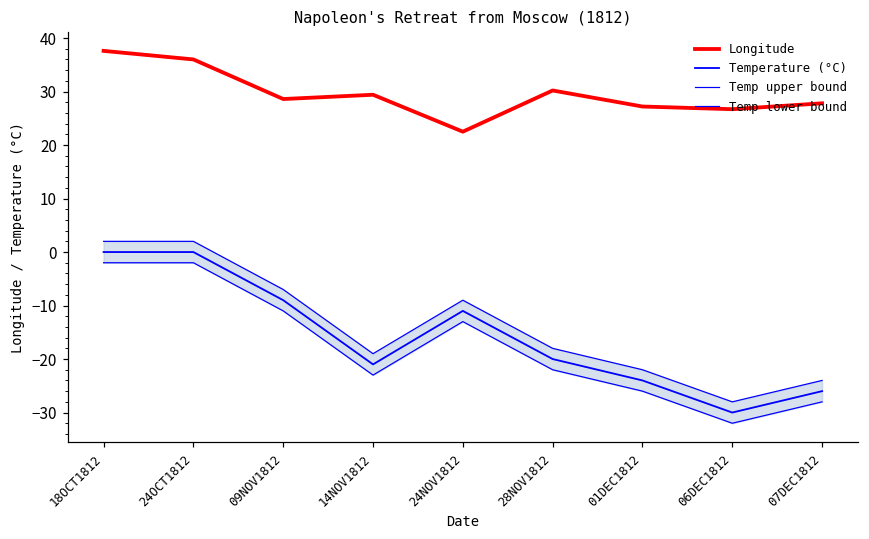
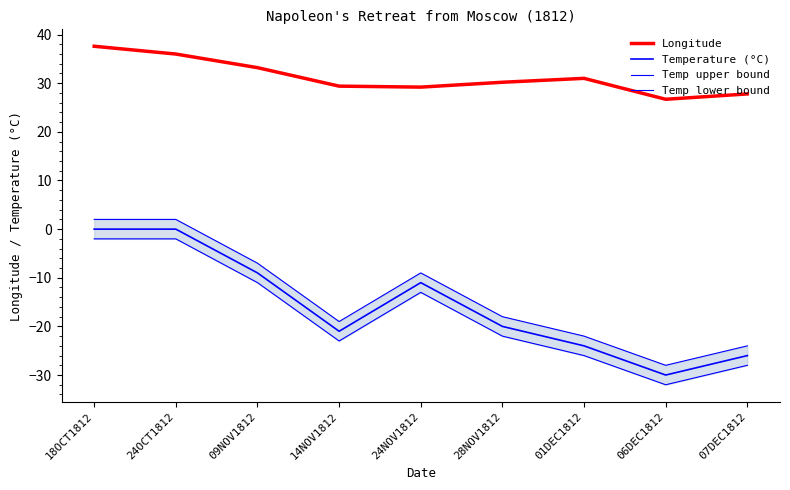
  {
    "Longitude": {
      "18OCT1812": 38,
      "24OCT1812": 36,
-     "09NOV1812": 29,
+     "09NOV1812": 33,
      "14NOV1812": 29,
-     "24NOV1812": 23,
+     "24NOV1812": 29,
      "28NOV1812": 30,
-     "01DEC1812": 27,
+     "01DEC1812": 31,
      "06DEC1812": 27,
      "07DEC1812": 28
    }
  }
